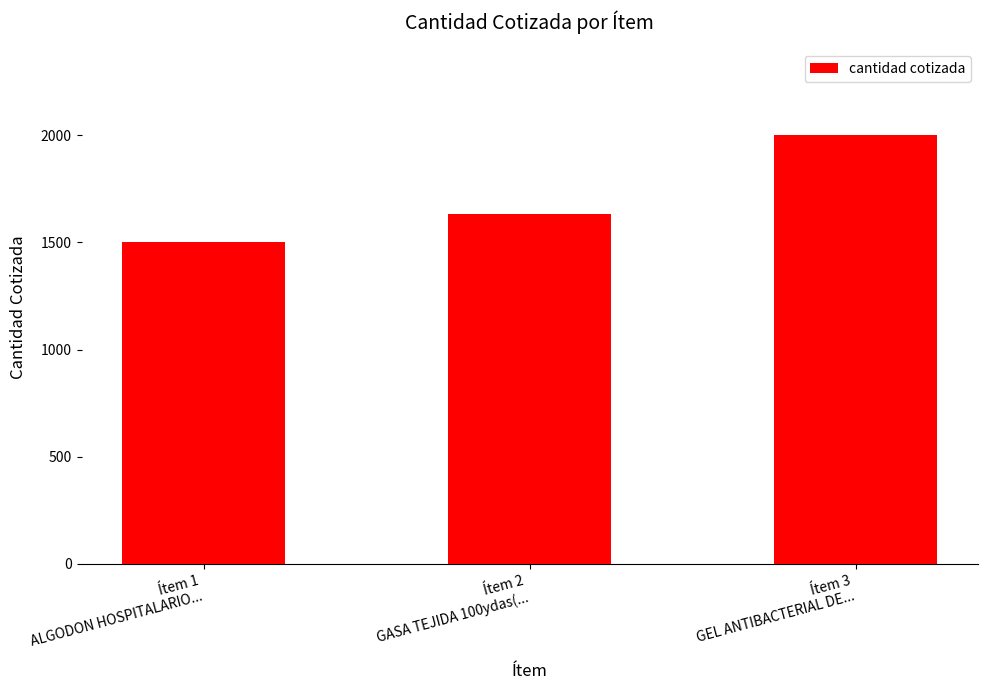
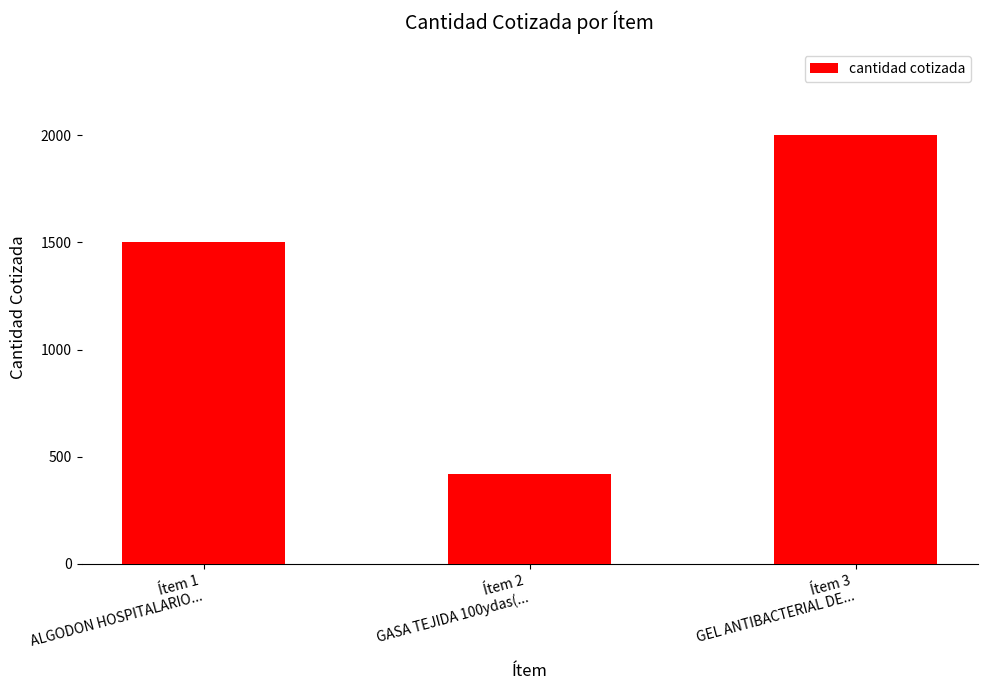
  {
    "Ítem 1 ALGODON HOSPITALARIO...": 1500,
-   "Ítem 2 GASA TEJIDA 100ydas(...": 1630,
+   "Ítem 2 GASA TEJIDA 100ydas(...": 420,
    "Ítem 3 GEL ANTIBACTERIAL DE...": 2000
  }
